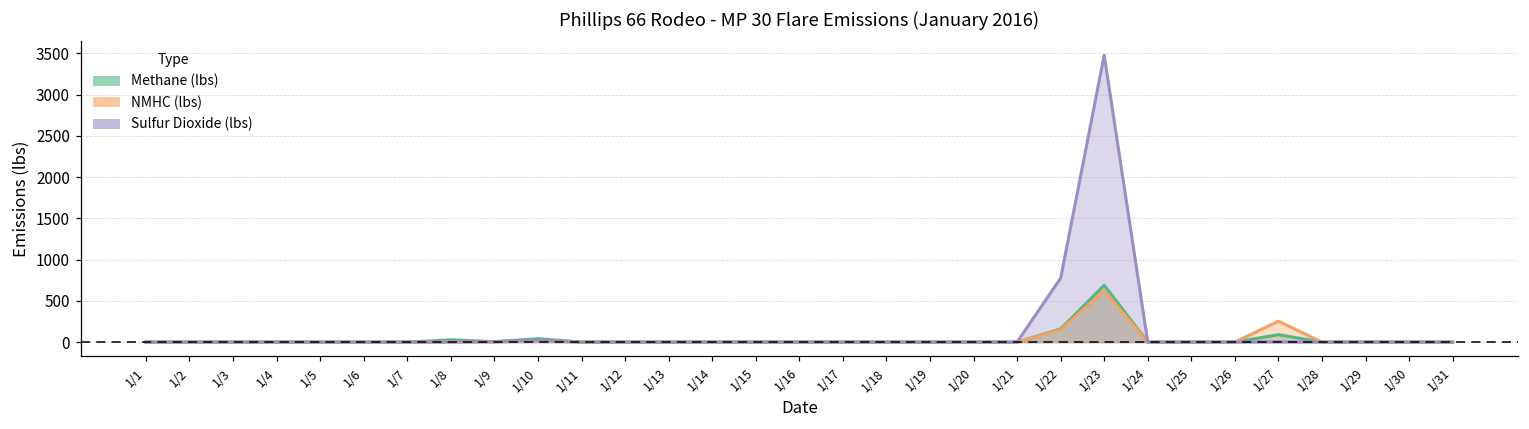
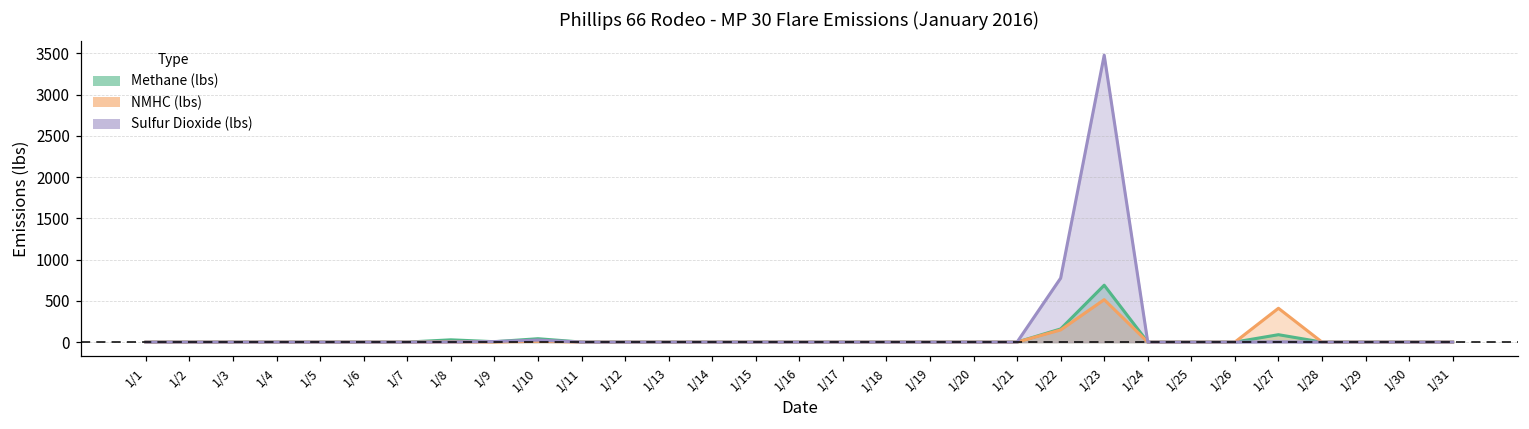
  {
    "NMHC (lbs)": {
-     "1/23": 600,
-     "1/27": 300
+     "1/23": 500,
+     "1/27": 400
    }
  }
